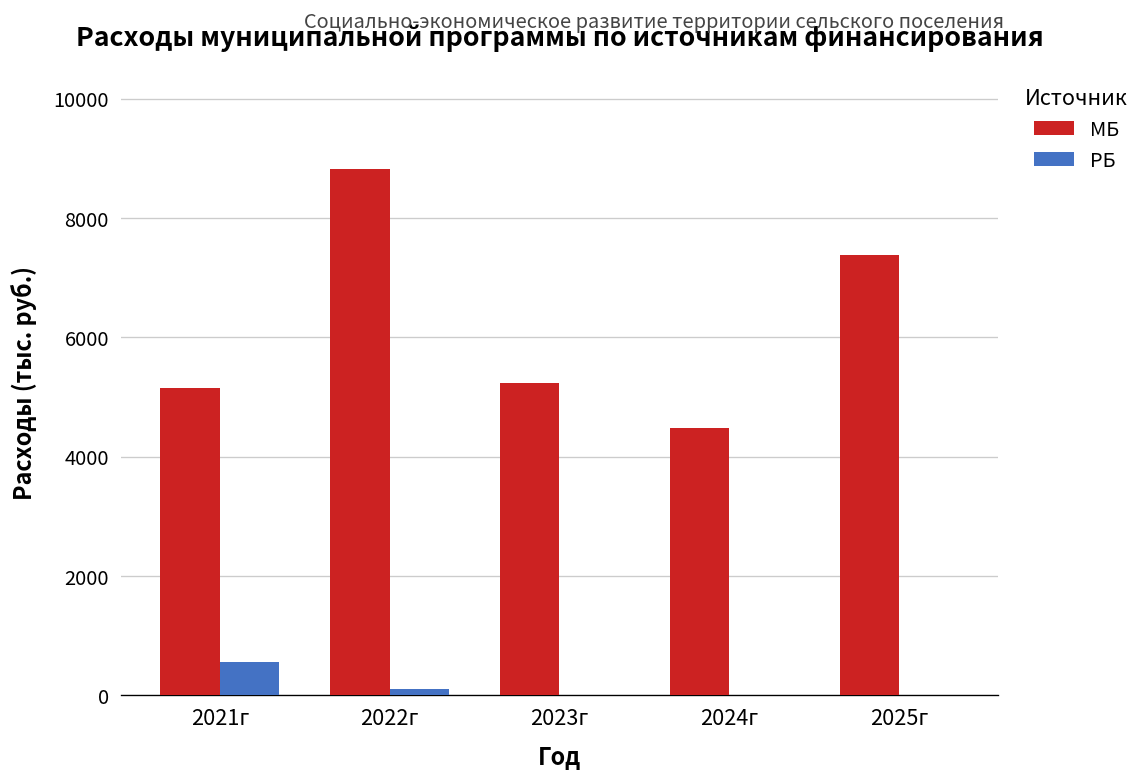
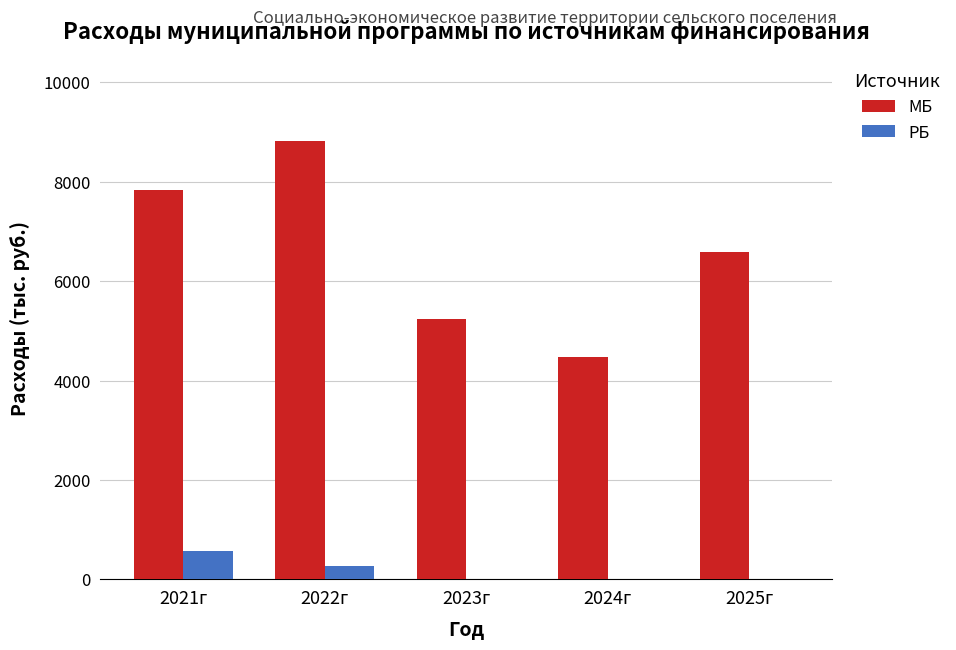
  {
    "МБ": {
-     "2021г": 5100,
+     "2021г": 7800,
      "2022г": 8800,
      "2023г": 5200,
      "2024г": 4500,
-     "2025г": 7400
+     "2025г": 6600
    },
    "РБ": {
      "2021г": 600,
-     "2022г": 100,
+     "2022г": 300,
      "2023г": 0,
      "2024г": 0,
      "2025г": 0
    }
  }
